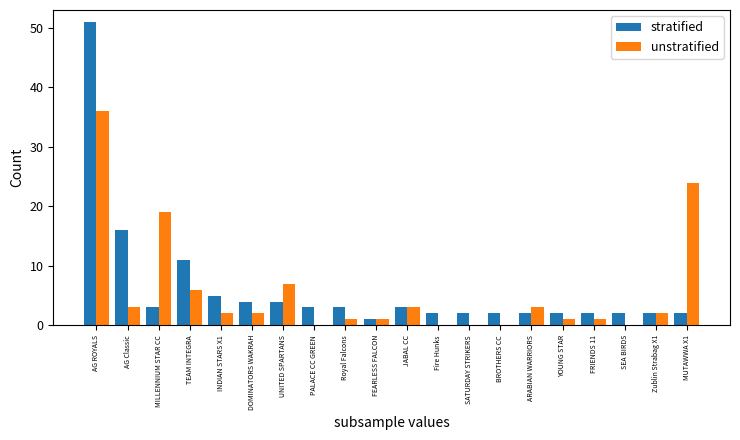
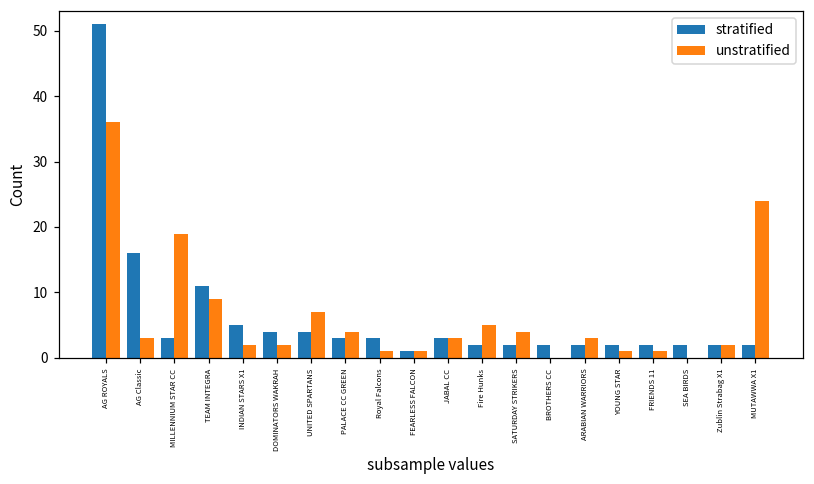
  {
    "stratified": {
      "AG ROYALS": 51,
      "AG Classic": 16,
      "MILLENNIUM STAR CC": 3,
      "TEAM INTEGRA": 11,
      "INDIAN STARS X1": 5,
      "DOMINATORS WAKRAH": 4,
      "UNITED SPARTANS": 4,
      "PALACE CC GREEN": 3,
      "Royal Falcons": 3,
      "FEARLESS FALCON": 1,
      "JABAL CC": 3,
      "Fire Hunks": 2,
      "SATURDAY STRIKERS": 2,
      "BROTHERS CC": 2,
      "ARABIAN WARRIORS": 2,
      "YOUNG STAR": 2,
      "FRIENDS 11": 2,
      "SEA BIRDS": 2,
      "Zublin Strabag X1": 2,
      "MUTAWWA X1": 2
    },
    "unstratified": {
      "AG ROYALS": 36,
      "AG Classic": 3,
      "MILLENNIUM STAR CC": 19,
-     "TEAM INTEGRA": 6,
+     "TEAM INTEGRA": 9,
      "INDIAN STARS X1": 2,
      "DOMINATORS WAKRAH": 2,
      "UNITED SPARTANS": 7,
-     "PALACE CC GREEN": 0,
+     "PALACE CC GREEN": 4,
      "Royal Falcons": 1,
      "FEARLESS FALCON": 1,
      "JABAL CC": 3,
-     "Fire Hunks": 0,
-     "SATURDAY STRIKERS": 0,
+     "Fire Hunks": 5,
+     "SATURDAY STRIKERS": 4,
      "BROTHERS CC": 0,
      "ARABIAN WARRIORS": 3,
      "YOUNG STAR": 1,
      "FRIENDS 11": 1,
      "SEA BIRDS": 0,
      "Zublin Strabag X1": 2,
      "MUTAWWA X1": 24
    }
  }
